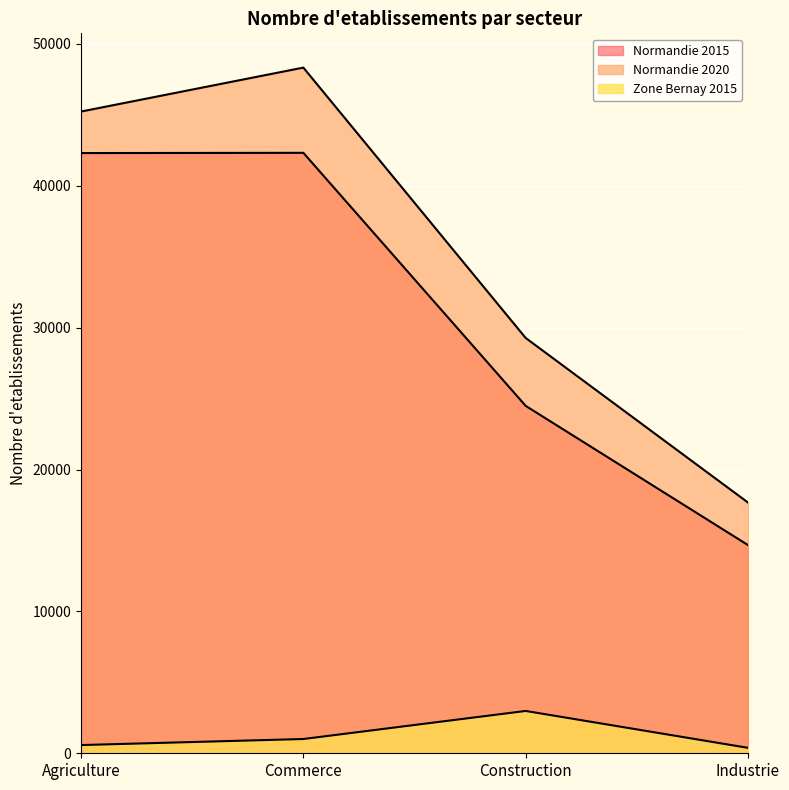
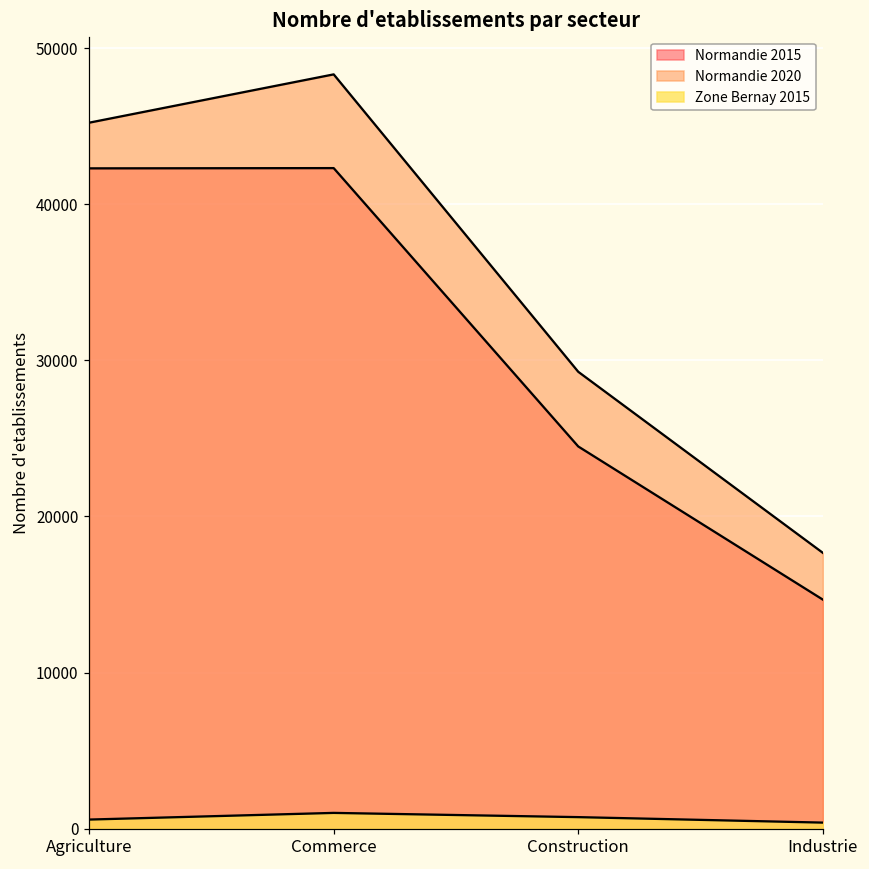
  {
    "Zone Bernay 2015": {
      "Agriculture": 600,
      "Commerce": 1000,
-     "Construction": 3000,
+     "Construction": 700,
      "Industrie": 400
    }
  }
